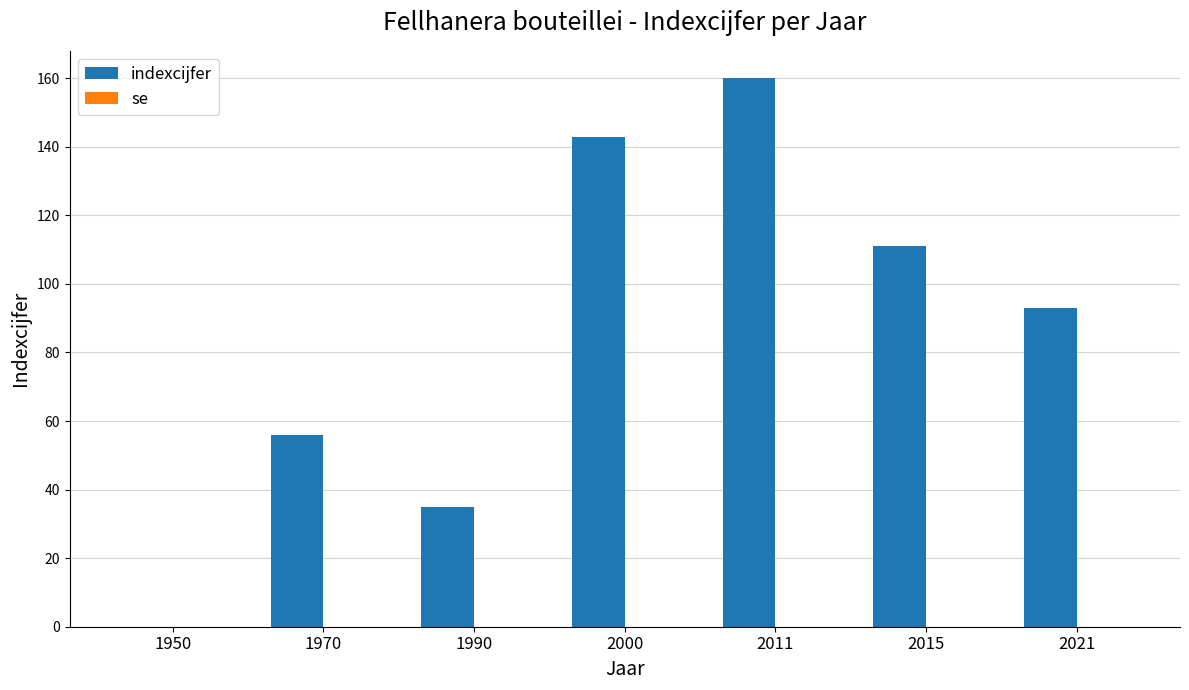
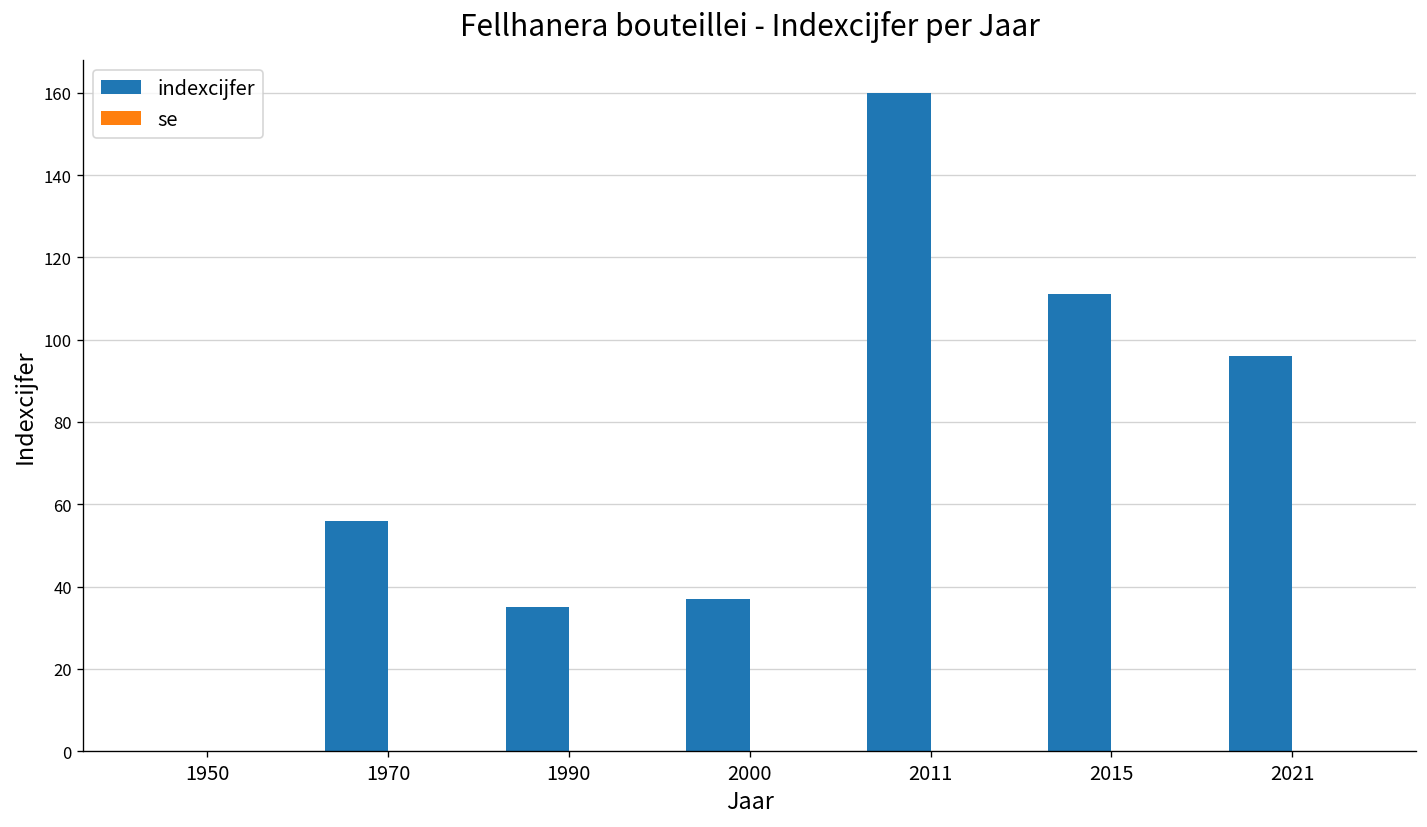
  {
    "indexcijfer": {
      "1950": 0,
      "1970": 56,
      "1990": 35,
-     "2000": 143,
+     "2000": 37,
      "2011": 160,
      "2015": 111,
-     "2021": 93
+     "2021": 96
    },
    "se": {
      "1950": 0,
      "1970": 0,
      "1990": 0,
      "2000": 0,
      "2011": 0,
      "2015": 0,
      "2021": 0
    }
  }
